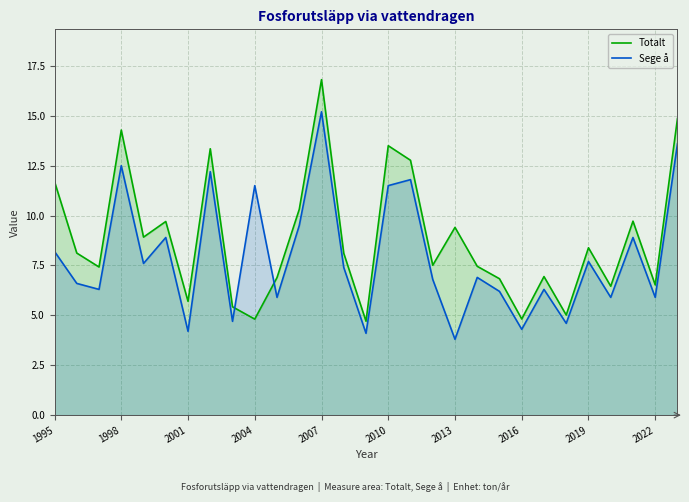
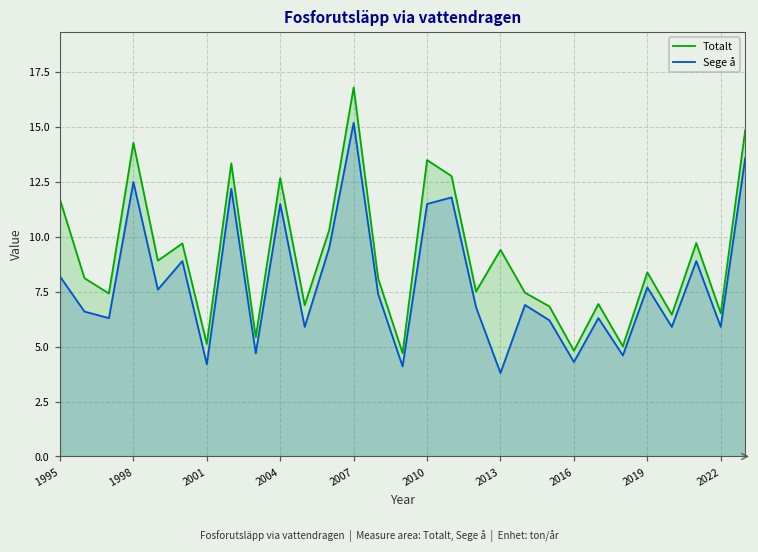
  {
    "Totalt": {
      "1995": 11.7,
      "1998": 14.3,
-     "2001": 5.7,
-     "2004": 4.8,
+     "2001": 5.1,
+     "2004": 12.7,
      "2007": 16.8,
      "2010": 13.5,
      "2013": 9.4,
      "2016": 4.8,
      "2019": 8.4,
      "2022": 6.5
    },
    "Sege å": {
      "1995": 8.2,
      "1998": 12.5,
      "2001": 4.2,
      "2004": 11.5,
      "2007": 15.2,
      "2010": 11.5,
      "2013": 3.8,
      "2016": 4.3,
      "2019": 7.7,
      "2022": 5.9
    }
  }
